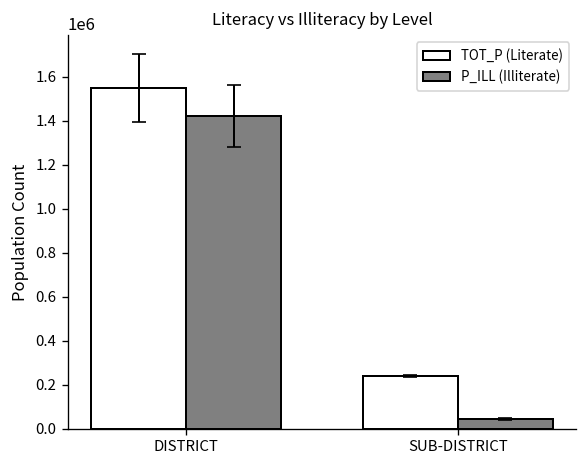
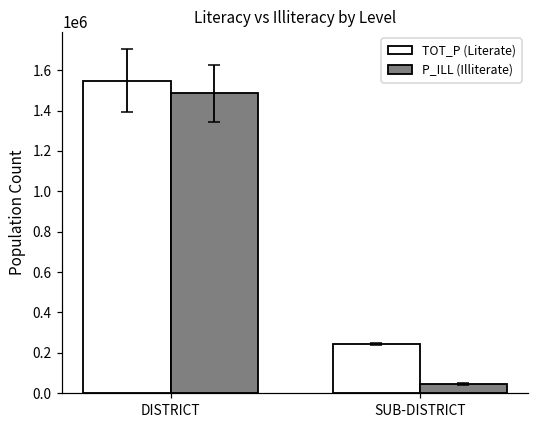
  {
    "TOT_P (Literate)": {
      "DISTRICT": 1550000,
      "SUB-DISTRICT": 240000
    },
    "P_ILL (Illiterate)": {
-     "DISTRICT": 1420000,
+     "DISTRICT": 1490000,
      "SUB-DISTRICT": 40000
    }
  }
